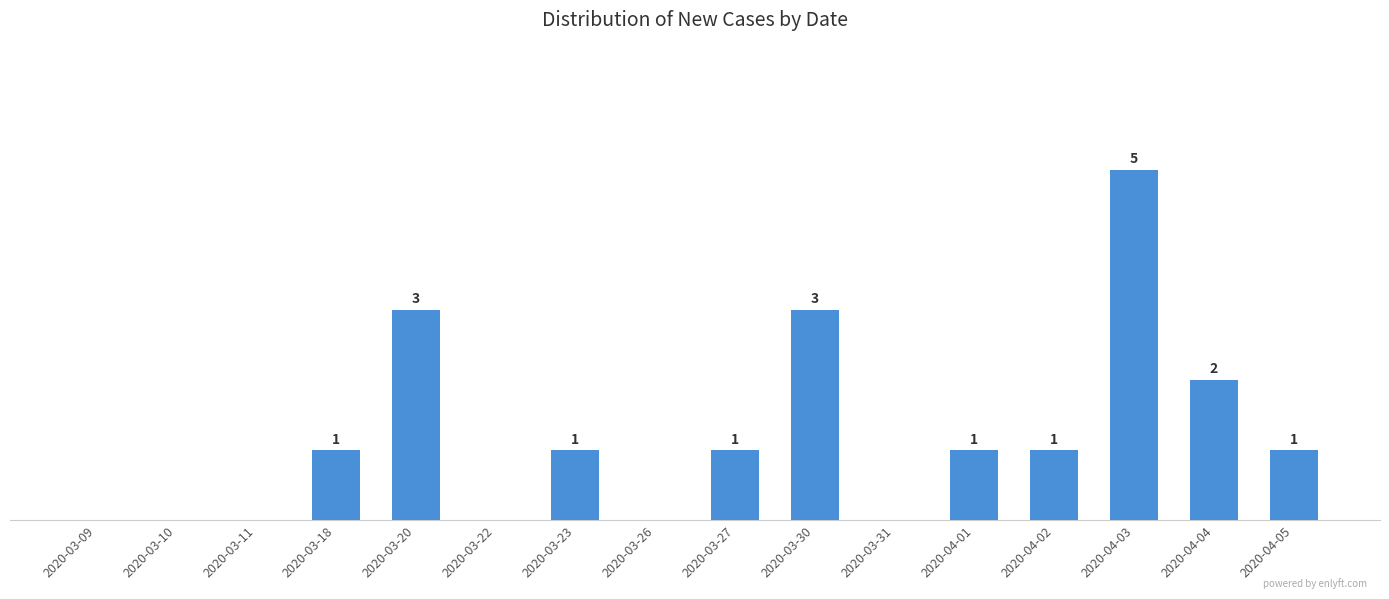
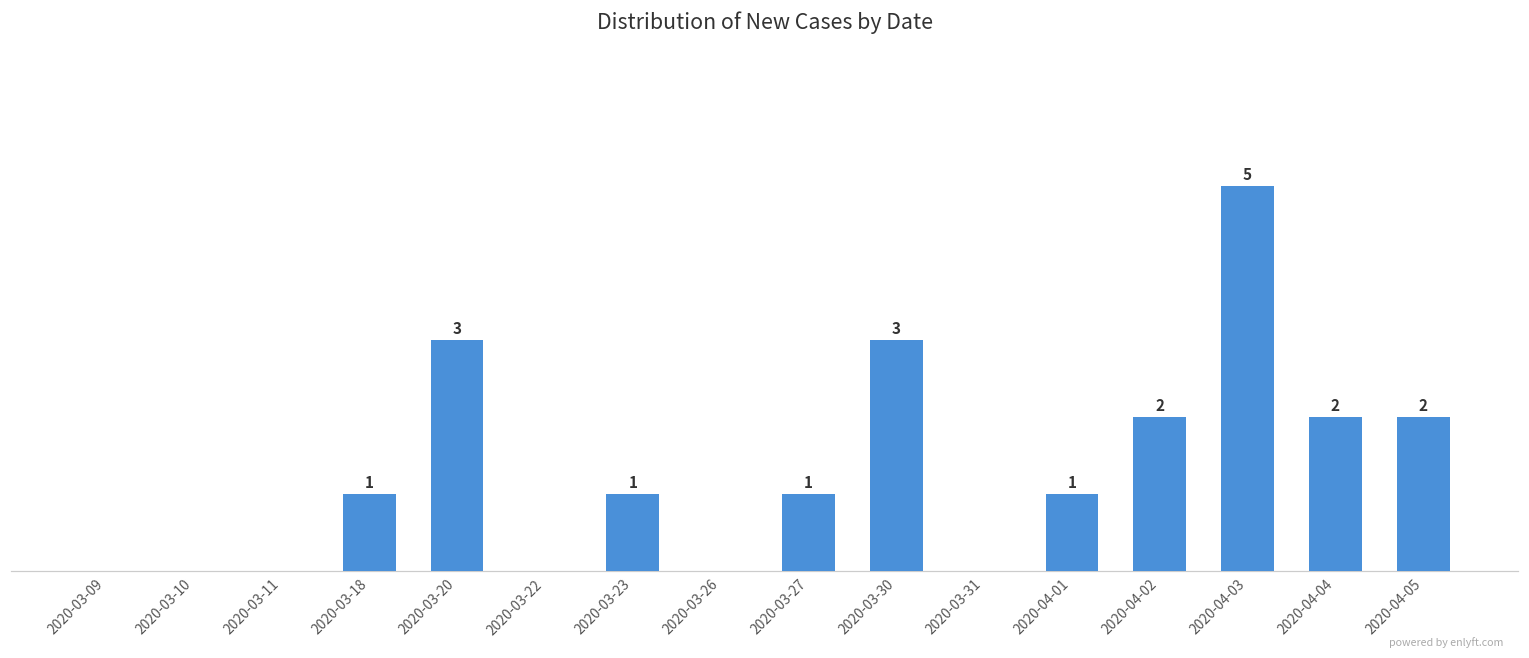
  {
    "2020-03-18": 1,
    "2020-03-20": 3,
    "2020-03-23": 1,
    "2020-03-27": 1,
    "2020-03-30": 3,
    "2020-04-01": 1,
-   "2020-04-02": 1,
+   "2020-04-02": 2,
    "2020-04-03": 5,
    "2020-04-04": 2,
-   "2020-04-05": 1
+   "2020-04-05": 2
  }
